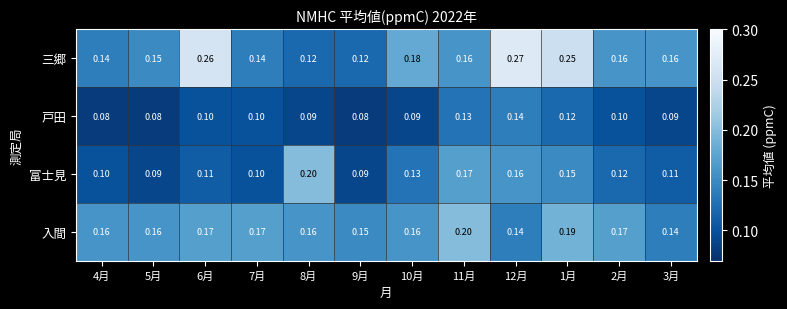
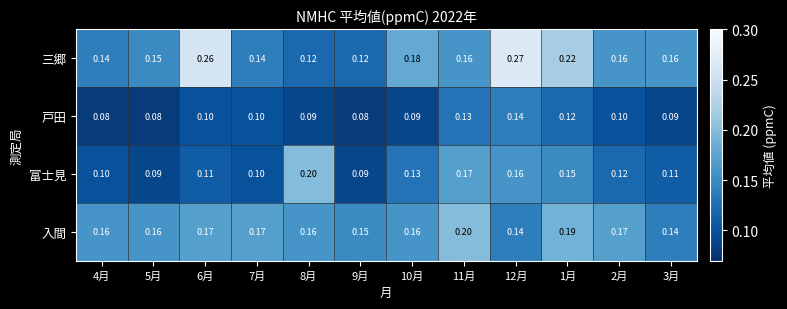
  {
    "三郷": {
      "4月": 0.14,
      "5月": 0.15,
      "6月": 0.26,
      "7月": 0.14,
      "8月": 0.12,
      "9月": 0.12,
      "10月": 0.18,
      "11月": 0.16,
      "12月": 0.27,
-     "1月": 0.25,
+     "1月": 0.22,
      "2月": 0.16,
      "3月": 0.16
    },
    "戸田": {
      "4月": 0.08,
      "5月": 0.08,
      "6月": 0.10,
      "7月": 0.10,
      "8月": 0.09,
      "9月": 0.08,
      "10月": 0.09,
      "11月": 0.13,
      "12月": 0.14,
      "1月": 0.12,
      "2月": 0.10,
      "3月": 0.09
    },
    "富士見": {
      "4月": 0.10,
      "5月": 0.09,
      "6月": 0.11,
      "7月": 0.10,
      "8月": 0.20,
      "9月": 0.09,
      "10月": 0.13,
      "11月": 0.17,
      "12月": 0.16,
      "1月": 0.15,
      "2月": 0.12,
      "3月": 0.11
    },
    "入間": {
      "4月": 0.16,
      "5月": 0.16,
      "6月": 0.17,
      "7月": 0.17,
      "8月": 0.16,
      "9月": 0.15,
      "10月": 0.16,
      "11月": 0.20,
      "12月": 0.14,
      "1月": 0.19,
      "2月": 0.17,
      "3月": 0.14
    }
  }
